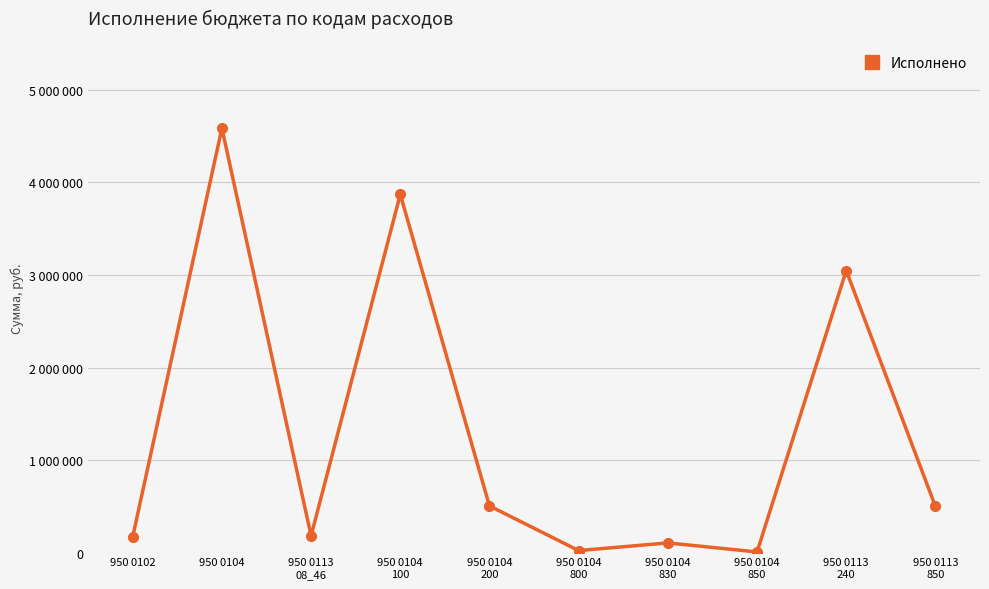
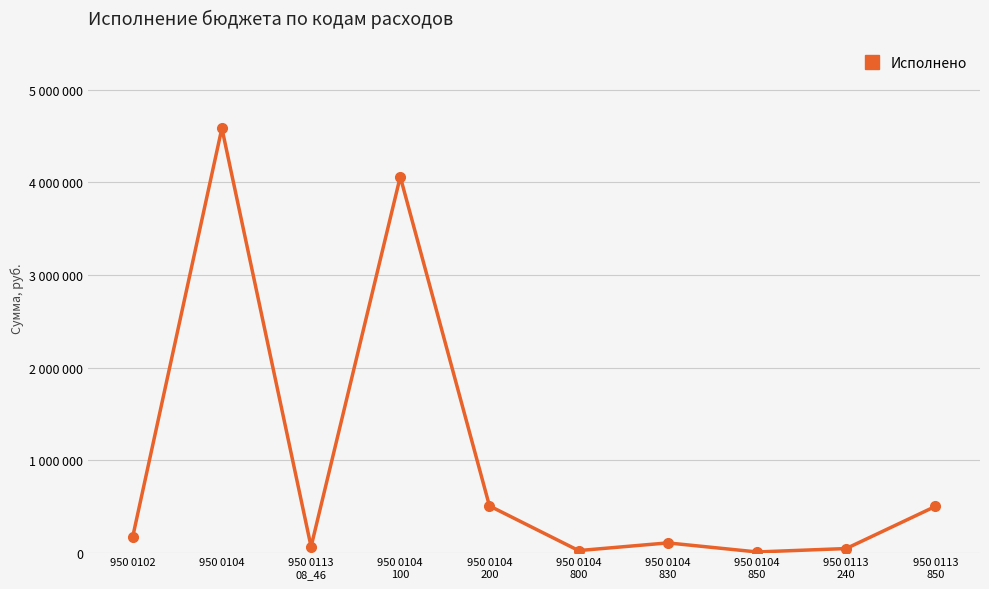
  {
    "950 0102": 200000,
    "950 0104": 4600000,
-   "950 0113 08_46": 200000,
-   "950 0104 100": 3900000,
+   "950 0113 08_46": 100000,
+   "950 0104 100": 4100000,
    "950 0104 200": 500000,
    "950 0104 800": 0,
    "950 0104 830": 100000,
    "950 0104 850": 0,
-   "950 0113 240": 3000000,
+   "950 0113 240": 0,
    "950 0113 850": 500000
  }
